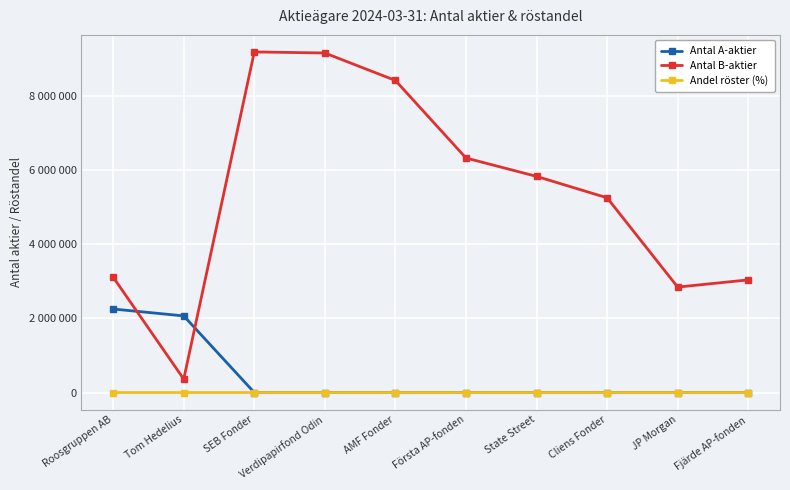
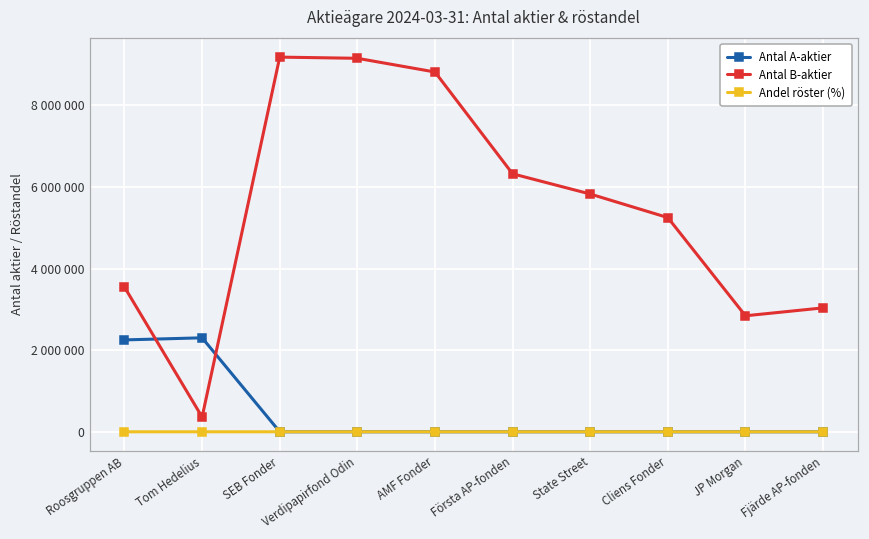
  {
    "Antal A-aktier": {
      "Roosgruppen AB": 2300000,
-     "Tom Hedelius": 2100000
+     "Tom Hedelius": 2300000
    },
    "Antal B-aktier": {
-     "Roosgruppen AB": 3100000,
+     "Roosgruppen AB": 3500000,
      "Tom Hedelius": 400000,
      "SEB Fonder": 9200000,
      "Verdipapirfond Odin": 9200000,
-     "AMF Fonder": 8400000,
+     "AMF Fonder": 8800000,
      "Första AP-fonden": 6300000,
      "State Street": 5800000,
      "Cliens Fonder": 5300000,
      "JP Morgan": 2800000,
      "Fjärde AP-fonden": 3000000
    },
    "Andel röster (%)": {
      "Roosgruppen AB": 0,
      "Tom Hedelius": 0
    }
  }
